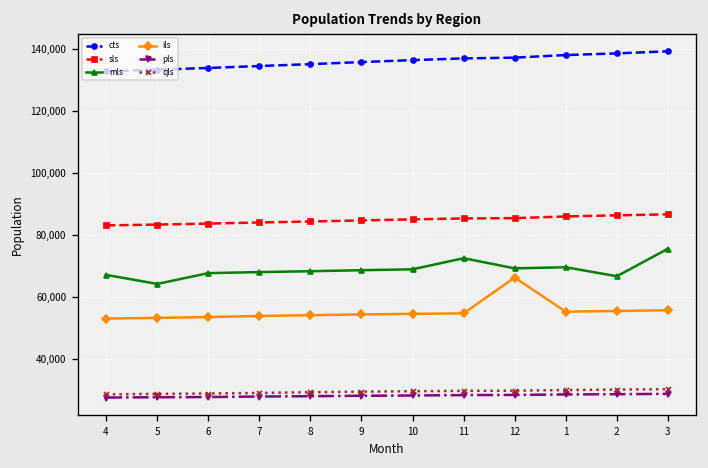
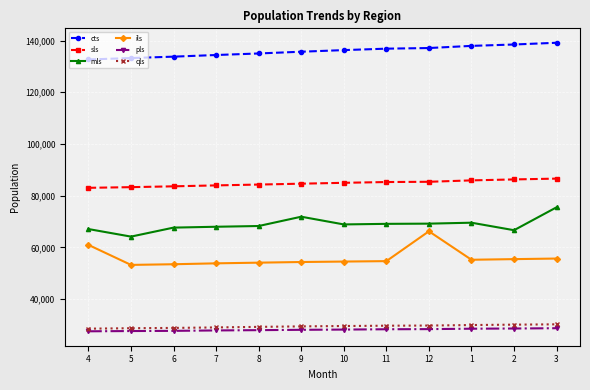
  {
    "cts": {
      "6": "134,000",
      "7": "134,000",
      "8": "135,000",
      "9": "136,000",
      "10": "136,000",
      "11": "137,000",
      "12": "137,000",
      "1": "138,000",
      "2": "139,000",
      "3": "139,000"
    },
    "sls": {
      "4": "83,000",
      "5": "83,000",
      "6": "84,000",
      "7": "84,000",
      "8": "84,000",
      "9": "85,000",
      "10": "85,000",
      "11": "85,000",
      "12": "85,000",
      "1": "86,000",
      "2": "86,000",
      "3": "87,000"
    },
    "mls": {
      "4": "67,000",
      "5": "64,000",
      "6": "68,000",
      "7": "68,000",
      "8": "68,000",
-     "9": "69,000",
+     "9": "72,000",
      "10": "69,000",
-     "11": "72,000",
+     "11": "69,000",
      "12": "69,000",
      "1": "70,000",
      "2": "67,000",
      "3": "76,000"
    },
    "ils": {
-     "4": "53,000",
+     "4": "61,000",
      "5": "53,000",
      "6": "53,000",
      "7": "54,000",
      "8": "54,000",
      "9": "54,000",
      "10": "54,000",
      "11": "55,000",
      "12": "66,000",
      "1": "55,000",
      "2": "55,000",
      "3": "56,000"
    },
    "pls": {
      "4": "27,000",
      "5": "28,000",
      "6": "28,000",
      "7": "28,000",
      "8": "28,000",
      "9": "28,000",
      "10": "28,000",
      "11": "28,000",
      "12": "28,000",
      "1": "29,000",
      "2": "29,000",
      "3": "29,000"
    },
    "qls": {
      "4": "29,000",
      "5": "29,000",
      "6": "29,000",
      "7": "29,000",
      "8": "29,000",
      "9": "29,000",
      "10": "30,000",
      "11": "30,000",
      "12": "30,000",
      "1": "30,000",
      "2": "30,000",
      "3": "30,000"
    }
  }
